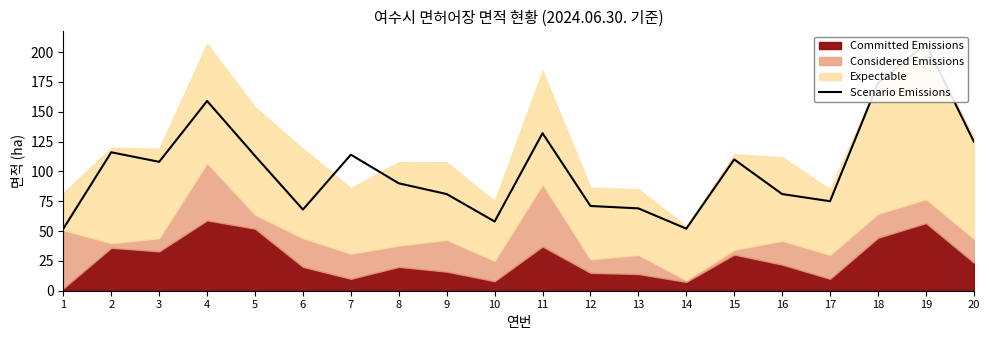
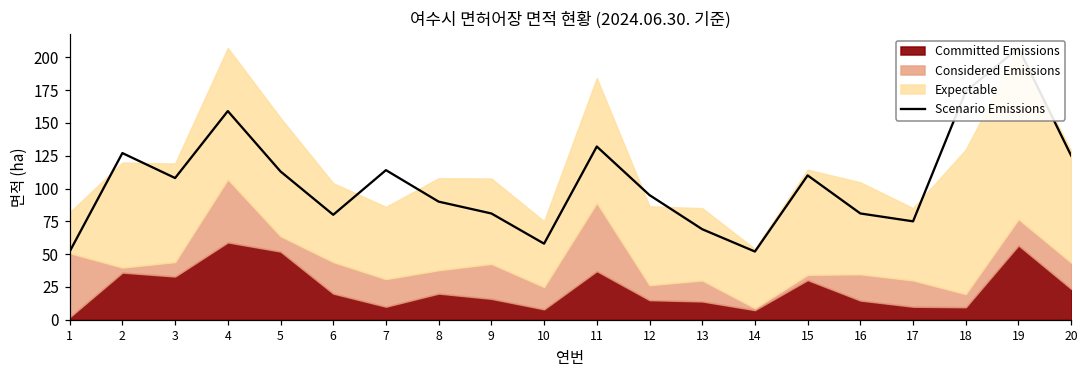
  {
    "Scenario Emissions": {
-     "2": 116,
+     "2": 127,
      "3": 108,
      "4": 159,
      "5": 113,
-     "6": 68,
+     "6": 80,
      "7": 114,
      "8": 90,
      "9": 81,
      "10": 58,
      "11": 132,
-     "12": 71,
+     "12": 95,
      "13": 69,
      "15": 110,
      "16": 81,
      "17": 75,
      "20": 125
    },
    "Committed Emissions": {
      "2": 36,
      "3": 33,
      "4": 59,
      "5": 52,
      "6": 20,
      "7": 10,
      "8": 20,
      "9": 16,
      "10": 8,
      "11": 37,
      "12": 15,
      "13": 14,
      "15": 30,
-     "16": 22,
+     "16": 15,
      "17": 10,
-     "18": 44,
+     "18": 10,
      "19": 57,
      "20": 24
    },
    "Considered Emissions": {
      "2": 4,
      "3": 11,
      "4": 48,
      "5": 12,
      "6": 24,
      "7": 21,
      "8": 18,
      "9": 27,
      "10": 17,
      "11": 52,
      "12": 11,
      "13": 16,
      "15": 4,
      "16": 20,
      "17": 20,
-     "18": 20,
+     "18": 10,
      "19": 20,
      "20": 20
    },
    "Expectable": {
      "1": 31,
      "2": 80,
      "3": 75,
      "4": 100,
      "5": 90,
-     "6": 75,
+     "6": 60,
      "7": 55,
      "8": 70,
      "9": 65,
      "10": 50,
      "11": 95,
      "12": 60,
      "13": 55,
      "15": 80,
      "16": 70,
      "17": 55,
      "20": 85
    }
  }
